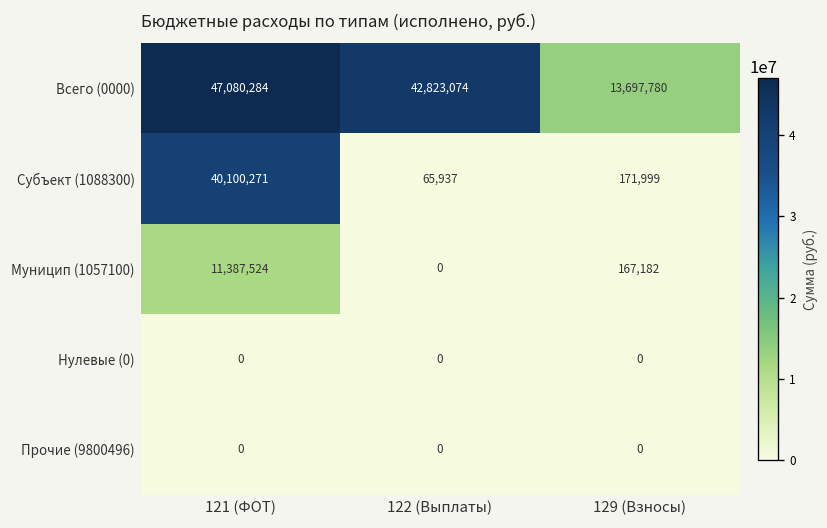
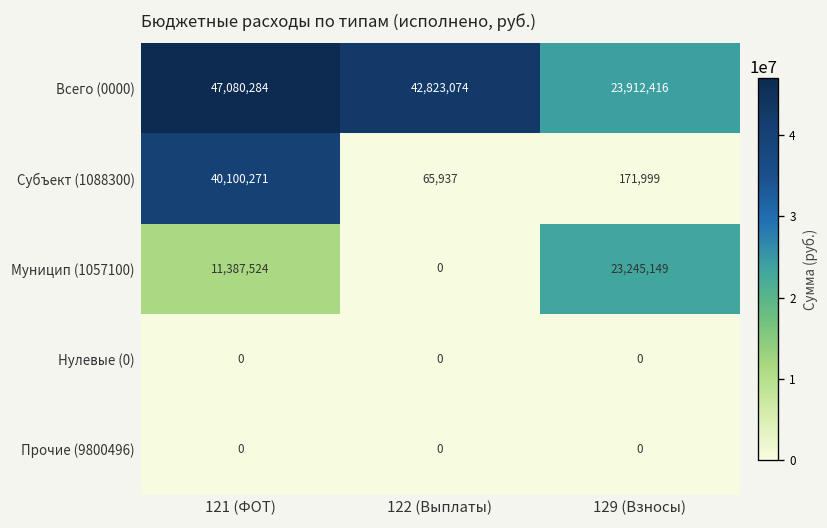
  {
    "Всего (0000)": {
      "121 (ФОТ)": "47,080,284",
      "122 (Выплаты)": "42,823,074",
-     "129 (Взносы)": "13,697,780"
+     "129 (Взносы)": "23,912,416"
    },
    "Субъект (1088300)": {
      "121 (ФОТ)": "40,100,271",
      "122 (Выплаты)": "65,937",
      "129 (Взносы)": "171,999"
    },
    "Муницип (1057100)": {
      "121 (ФОТ)": "11,387,524",
      "122 (Выплаты)": "0",
-     "129 (Взносы)": "167,182"
+     "129 (Взносы)": "23,245,149"
    },
    "Нулевые (0)": {
      "121 (ФОТ)": "0",
      "122 (Выплаты)": "0",
      "129 (Взносы)": "0"
    },
    "Прочие (9800496)": {
      "121 (ФОТ)": "0",
      "122 (Выплаты)": "0",
      "129 (Взносы)": "0"
    }
  }
